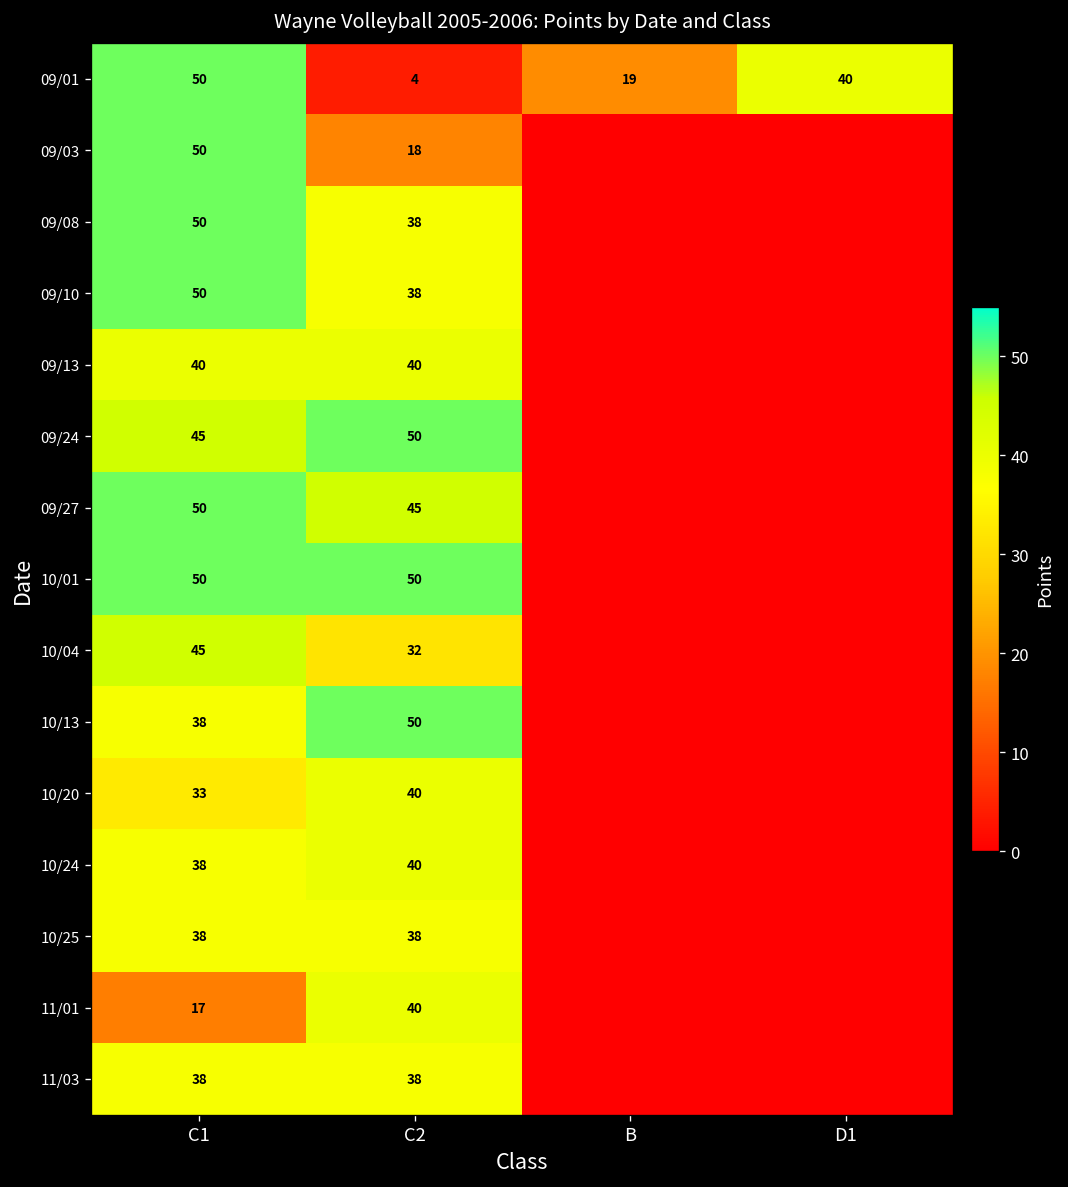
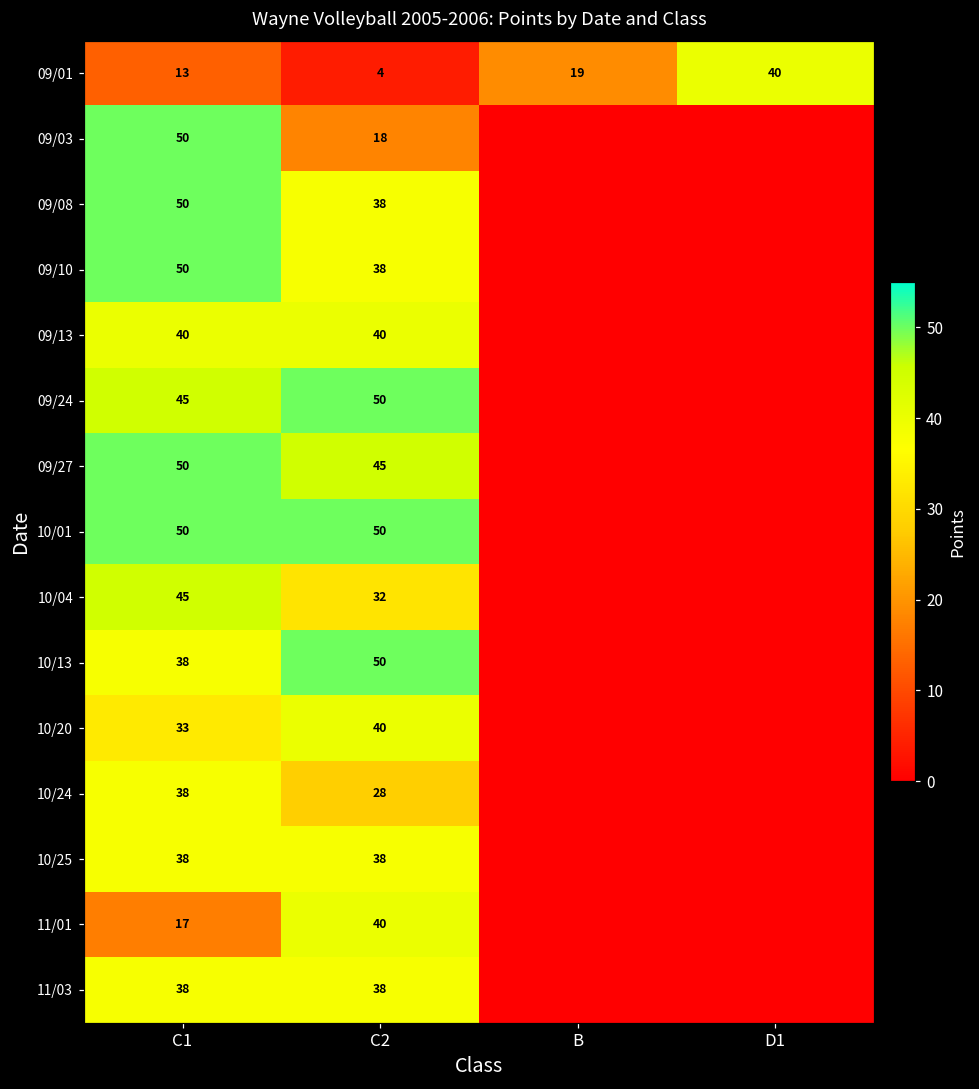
  {
    "09/01": {
-     "C1": 50,
+     "C1": 13,
      "C2": 4,
      "B": 19,
      "D1": 40
    },
    "09/03": {
      "C1": 50,
      "C2": 18
    },
    "09/08": {
      "C1": 50,
      "C2": 38
    },
    "09/10": {
      "C1": 50,
      "C2": 38
    },
    "09/13": {
      "C1": 40,
      "C2": 40
    },
    "09/24": {
      "C1": 45,
      "C2": 50
    },
    "09/27": {
      "C1": 50,
      "C2": 45
    },
    "10/01": {
      "C1": 50,
      "C2": 50
    },
    "10/04": {
      "C1": 45,
      "C2": 32
    },
    "10/13": {
      "C1": 38,
      "C2": 50
    },
    "10/20": {
      "C1": 33,
      "C2": 40
    },
    "10/24": {
      "C1": 38,
-     "C2": 40
+     "C2": 28
    },
    "10/25": {
      "C1": 38,
      "C2": 38
    },
    "11/01": {
      "C1": 17,
      "C2": 40
    },
    "11/03": {
      "C1": 38,
      "C2": 38
    }
  }
